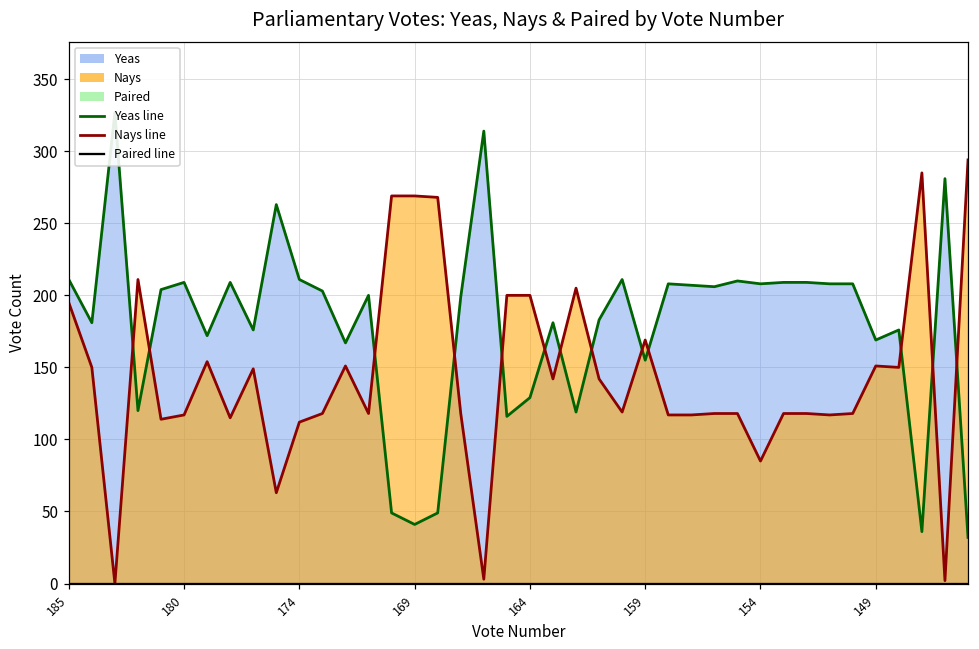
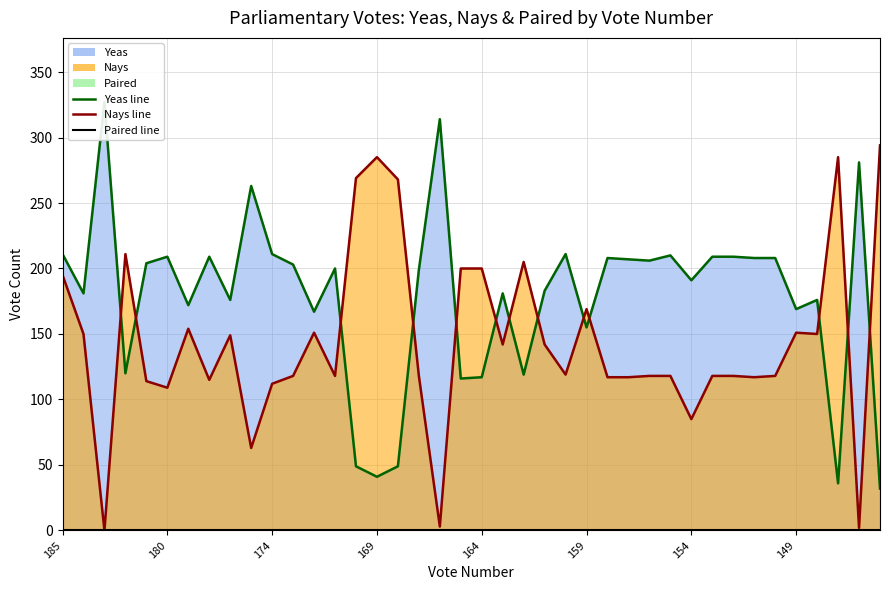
  {
    "Yeas": {
      "185": 211,
      "180": 209,
      "174": 211,
      "169": 41,
-     "164": 129,
+     "164": 117,
      "159": 155,
-     "154": 208,
+     "154": 191,
      "149": 169
    },
    "Nays": {
      "185": 195,
-     "180": 117,
+     "180": 109,
      "174": 112,
-     "169": 269,
+     "169": 285,
      "164": 200,
      "159": 169,
      "154": 85,
      "149": 151
    },
    "Paired": {
      "185": 0,
      "180": 0,
      "174": 0,
      "169": 0,
      "164": 0,
      "159": 0,
      "154": 0,
      "149": 0
    }
  }
